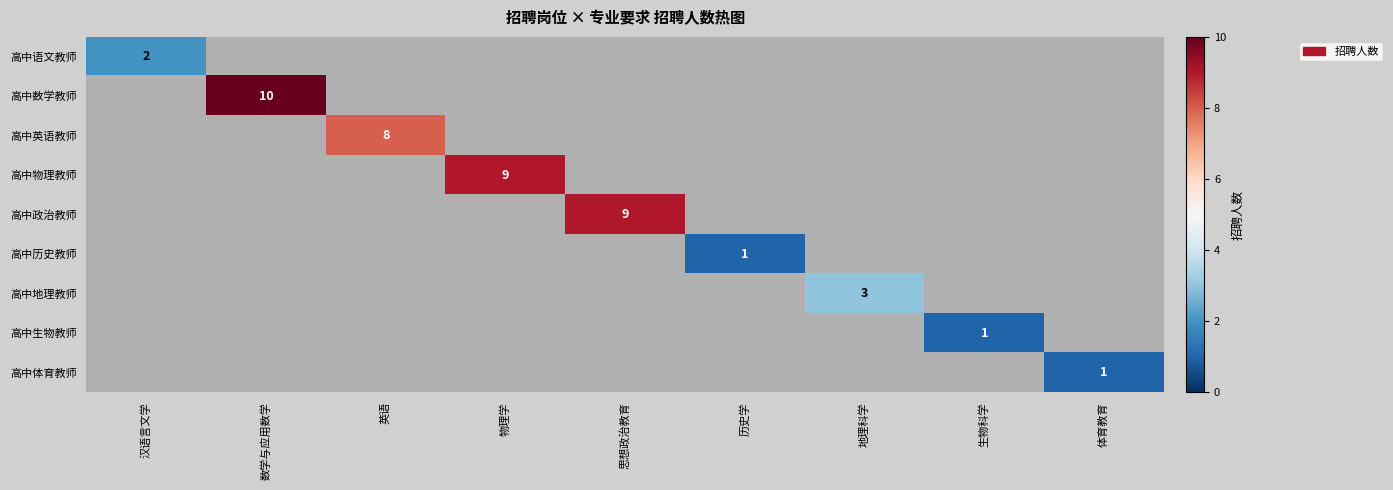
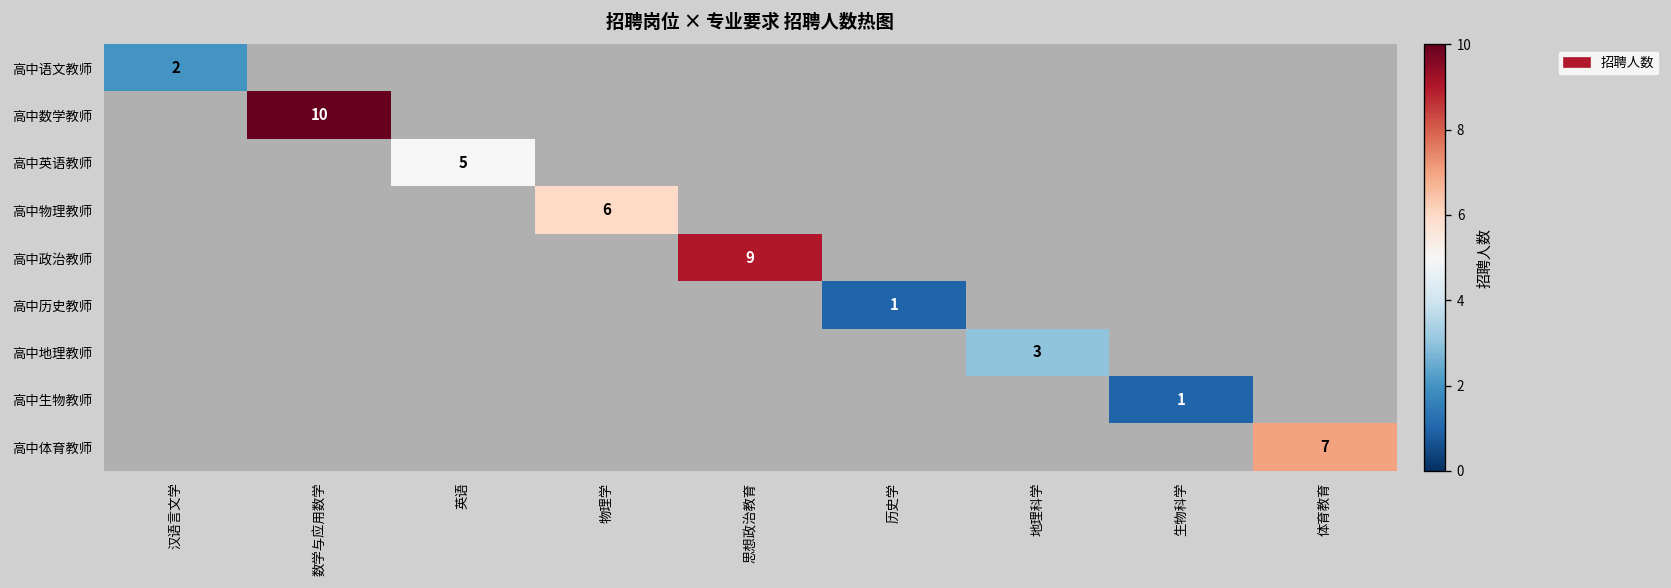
  {
    "高中语文教师": {
      "汉语言文学": 2
    },
    "高中数学教师": {
      "数学与应用数学": 10
    },
    "高中英语教师": {
-     "英语": 8
+     "英语": 5
    },
    "高中物理教师": {
-     "物理学": 9
+     "物理学": 6
    },
    "高中政治教师": {
      "思想政治教育": 9
    },
    "高中历史教师": {
      "历史学": 1
    },
    "高中地理教师": {
      "地理科学": 3
    },
    "高中生物教师": {
      "生物科学": 1
    },
    "高中体育教师": {
-     "体育教育": 1
+     "体育教育": 7
    }
  }
